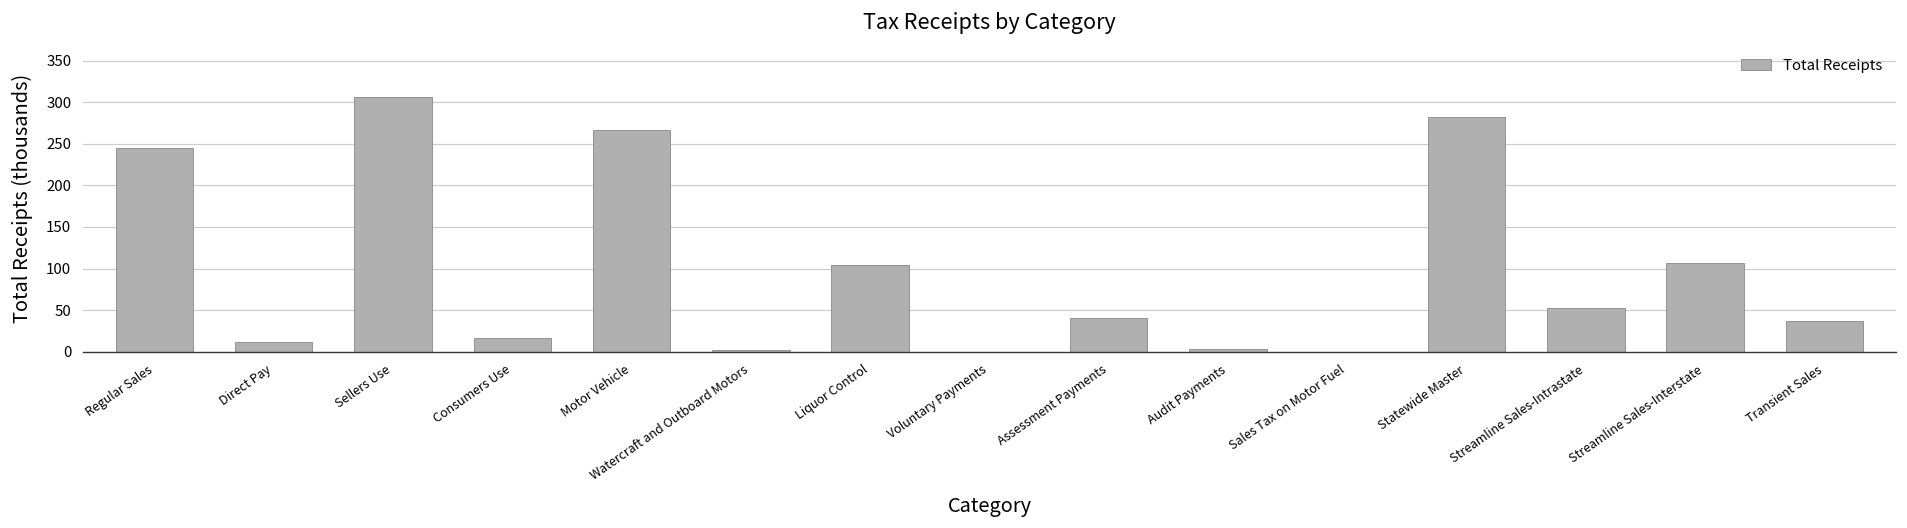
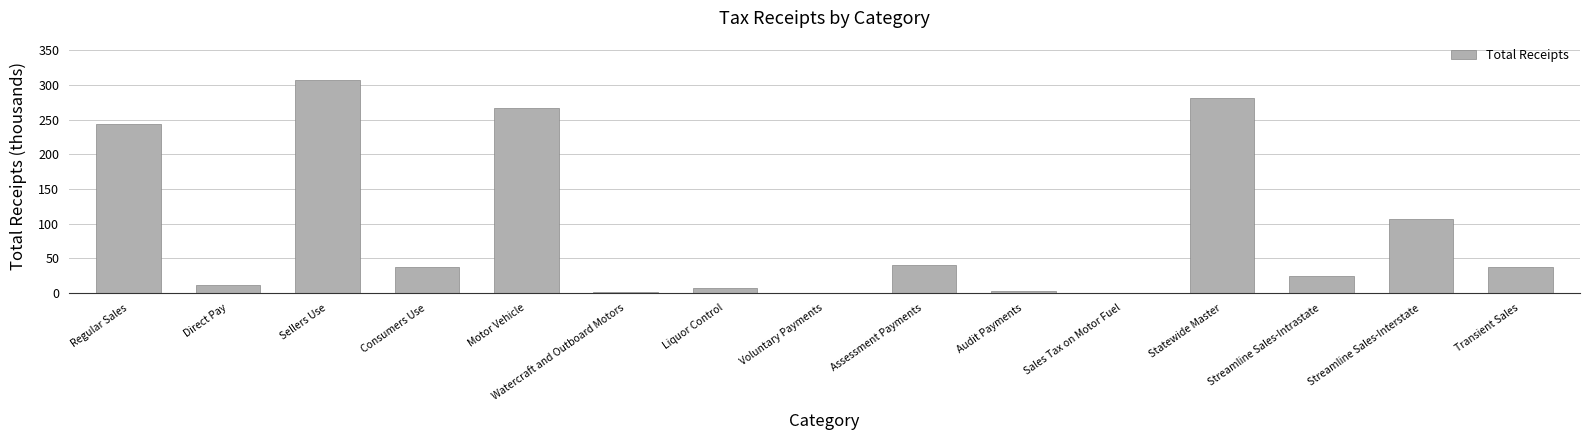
  {
    "Regular Sales": 240,
    "Direct Pay": 10,
    "Sellers Use": 310,
-   "Consumers Use": 20,
+   "Consumers Use": 40,
    "Motor Vehicle": 270,
-   "Liquor Control": 100,
+   "Liquor Control": 10,
    "Assessment Payments": 40,
    "Audit Payments": 0,
    "Statewide Master": 280,
-   "Streamline Sales-Intrastate": 50,
+   "Streamline Sales-Intrastate": 20,
    "Streamline Sales-Interstate": 110,
    "Transient Sales": 40
  }
